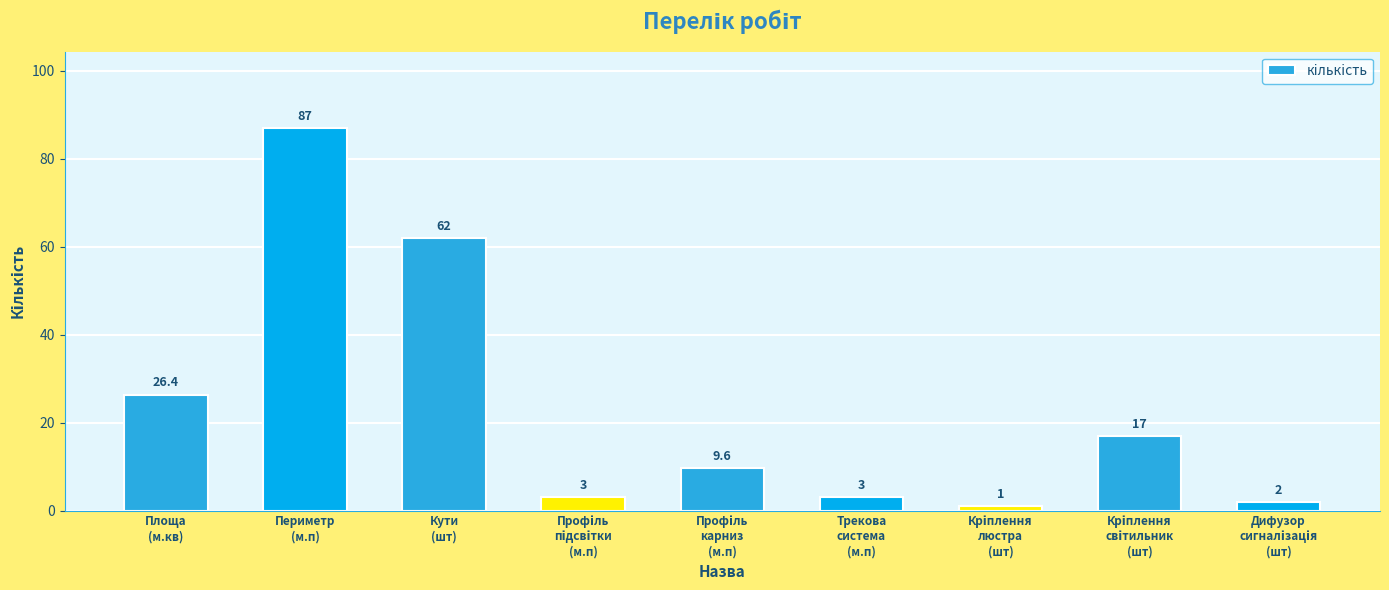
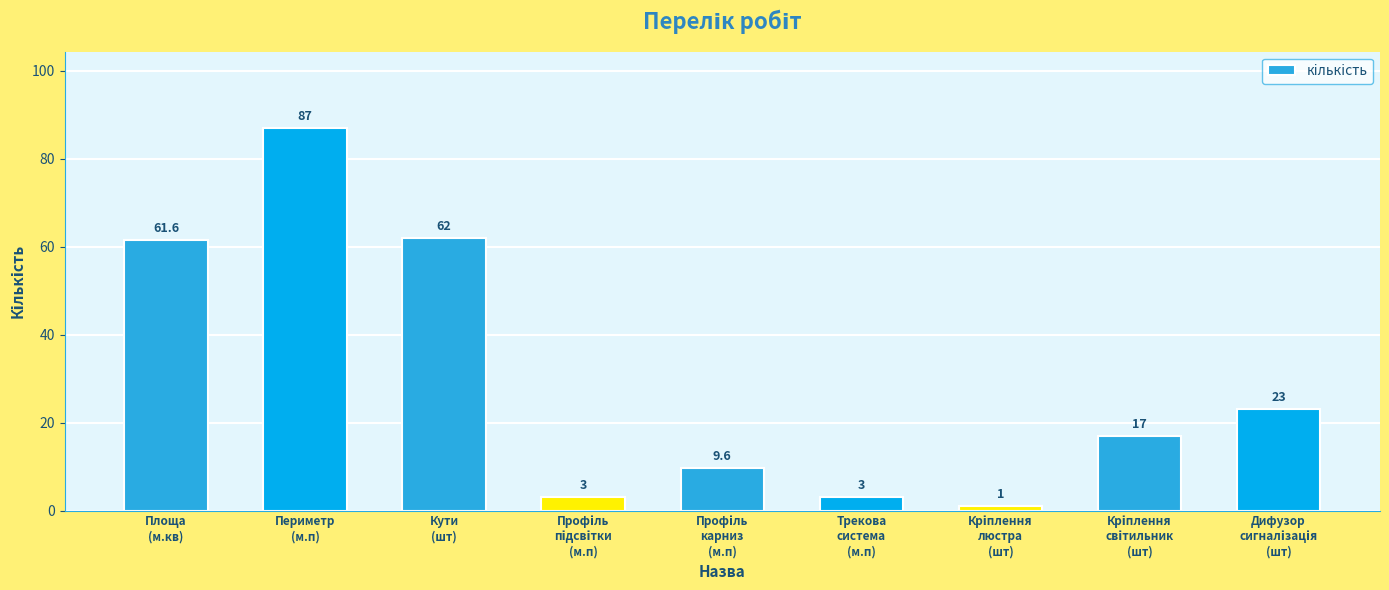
  {
-   "Площа (м.кв)": 26.4,
+   "Площа (м.кв)": 61.6,
    "Периметр (м.п)": 87,
    "Кути (шт)": 62,
    "Профіль підсвітки (м.п)": 3,
    "Профіль карниз (м.п)": 9.6,
    "Трекова система (м.п)": 3,
    "Кріплення люстра (шт)": 1,
    "Кріплення світильник (шт)": 17,
-   "Дифузор сигналізація (шт)": 2
+   "Дифузор сигналізація (шт)": 23
  }
